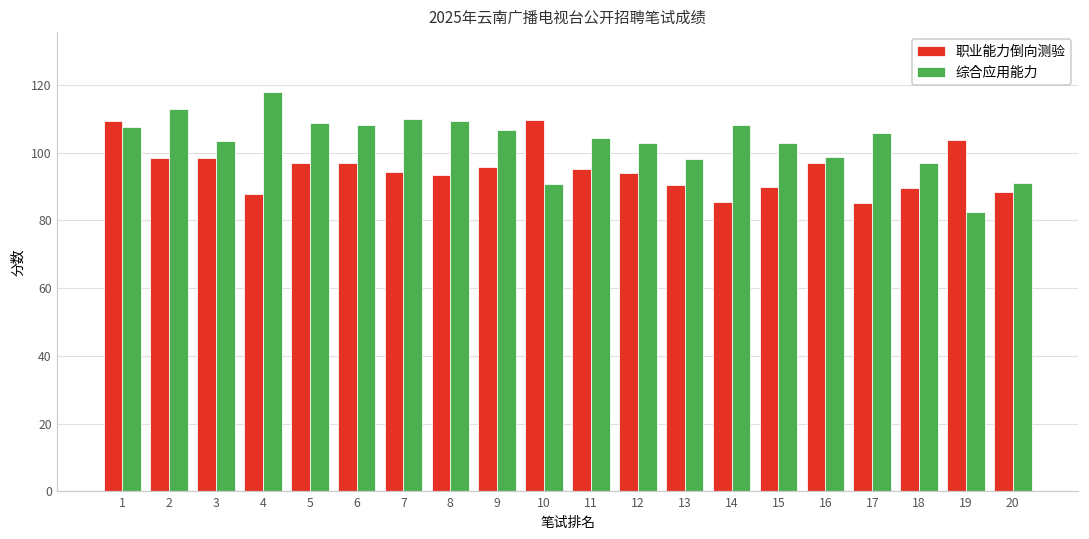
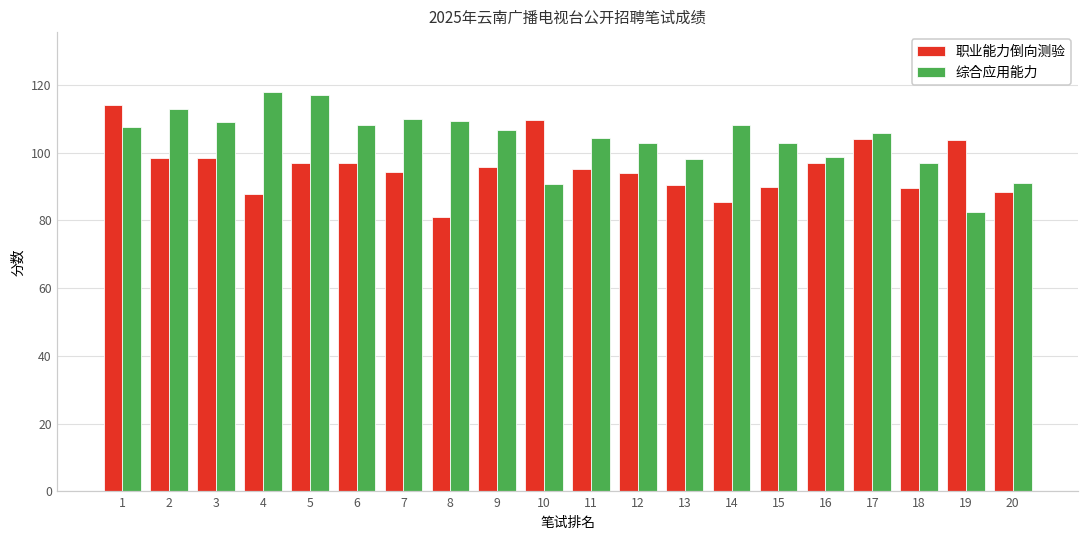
  {
    "职业能力倒向测验": {
-     "1": 109,
+     "1": 114,
      "2": 98,
      "3": 98,
      "4": 88,
      "5": 97,
      "6": 97,
      "7": 94,
-     "8": 93,
+     "8": 81,
      "9": 96,
      "10": 110,
      "11": 95,
      "12": 94,
      "13": 90,
      "14": 86,
      "15": 90,
      "16": 97,
-     "17": 85,
+     "17": 104,
      "18": 90,
      "19": 104,
      "20": 88
    },
    "综合应用能力": {
      "1": 108,
      "2": 113,
-     "3": 104,
+     "3": 109,
      "4": 118,
-     "5": 109,
+     "5": 117,
      "6": 108,
      "7": 110,
      "8": 109,
      "9": 107,
      "10": 91,
      "11": 104,
      "12": 103,
      "13": 98,
      "14": 108,
      "15": 103,
      "16": 99,
      "17": 106,
      "18": 97,
      "19": 82,
      "20": 91
    }
  }
